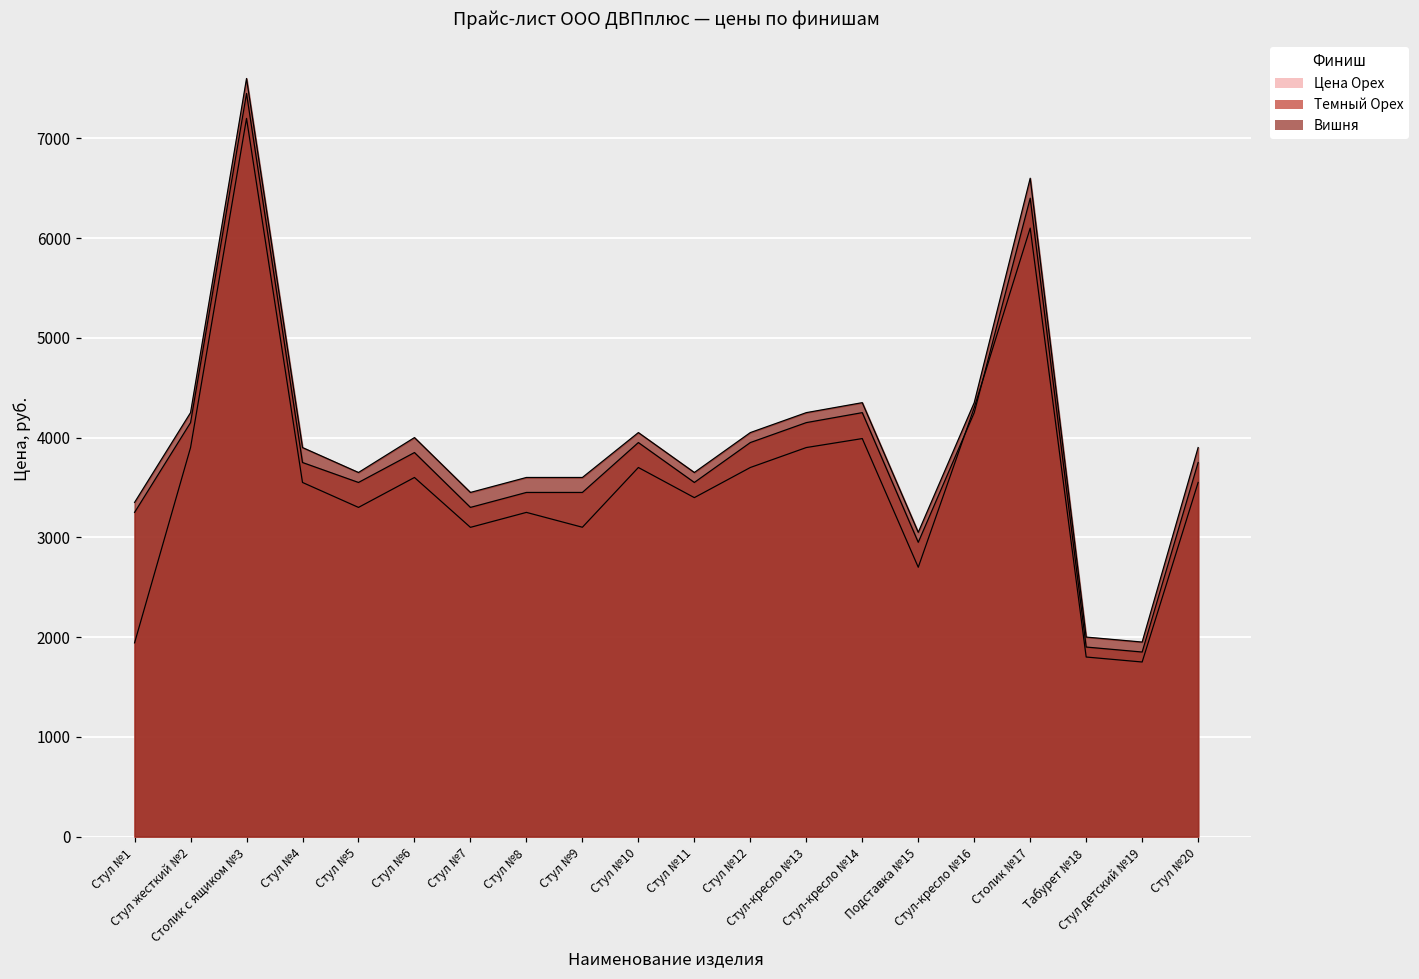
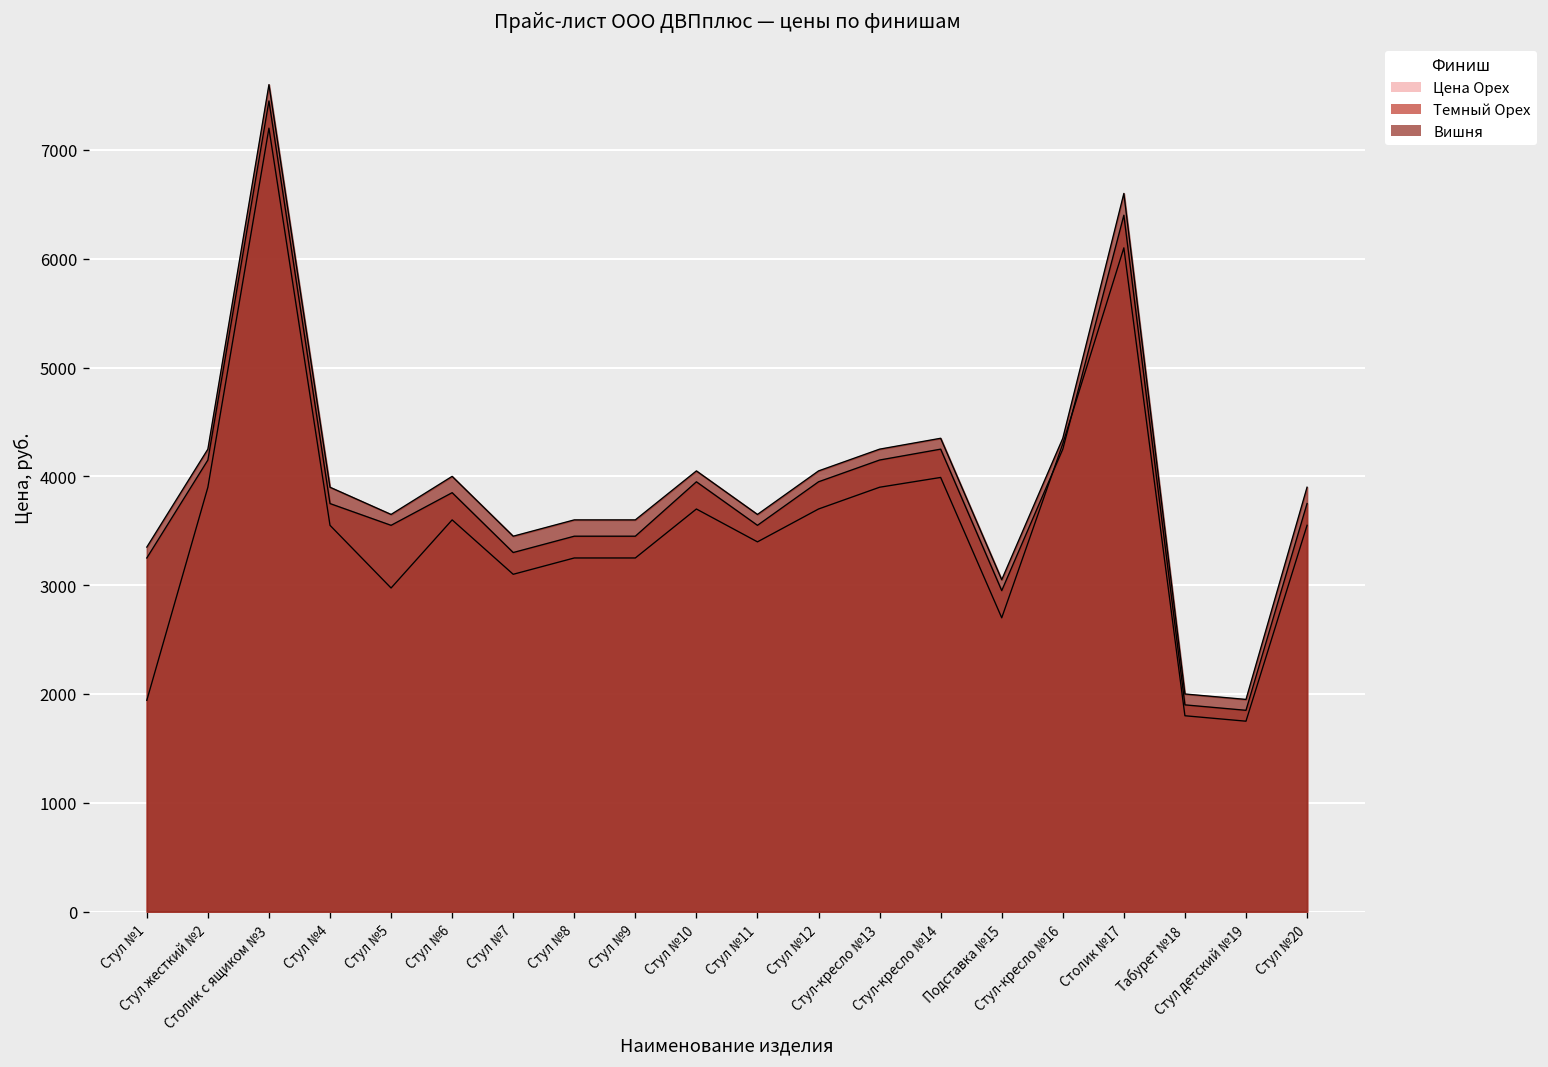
  {
    "Цена Орех": {
      "Стул №1": 1900,
      "Стул жесткий №2": 3900,
      "Столик с ящиком №3": 7200,
      "Стул №4": 3600,
-     "Стул №5": 3300,
+     "Стул №5": 3000,
      "Стул №6": 3600,
      "Стул №7": 3100,
      "Стул №8": 3300,
-     "Стул №9": 3100,
+     "Стул №9": 3300,
      "Стул №10": 3700,
      "Стул №11": 3400,
      "Стул №12": 3700,
      "Стул-кресло №13": 3900,
      "Стул-кресло №14": 4000,
      "Подставка №15": 2700,
      "Стул-кресло №16": 4300,
      "Столик №17": 6100,
      "Табурет №18": 1800,
      "Стул детский №19": 1800,
      "Стул №20": 3600
    }
  }
